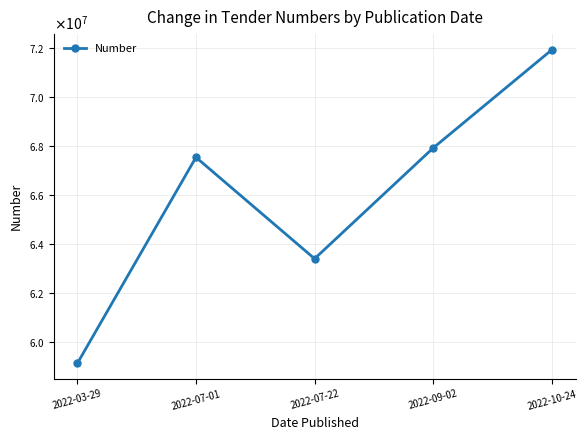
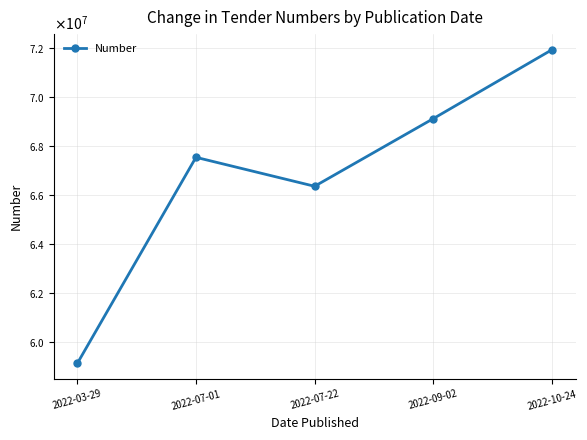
  {
    "2022-03-29": 59100000,
    "2022-07-01": 67500000,
-   "2022-07-22": 63400000,
-   "2022-09-02": 67900000,
+   "2022-07-22": 66400000,
+   "2022-09-02": 69100000,
    "2022-10-24": 71900000
  }
